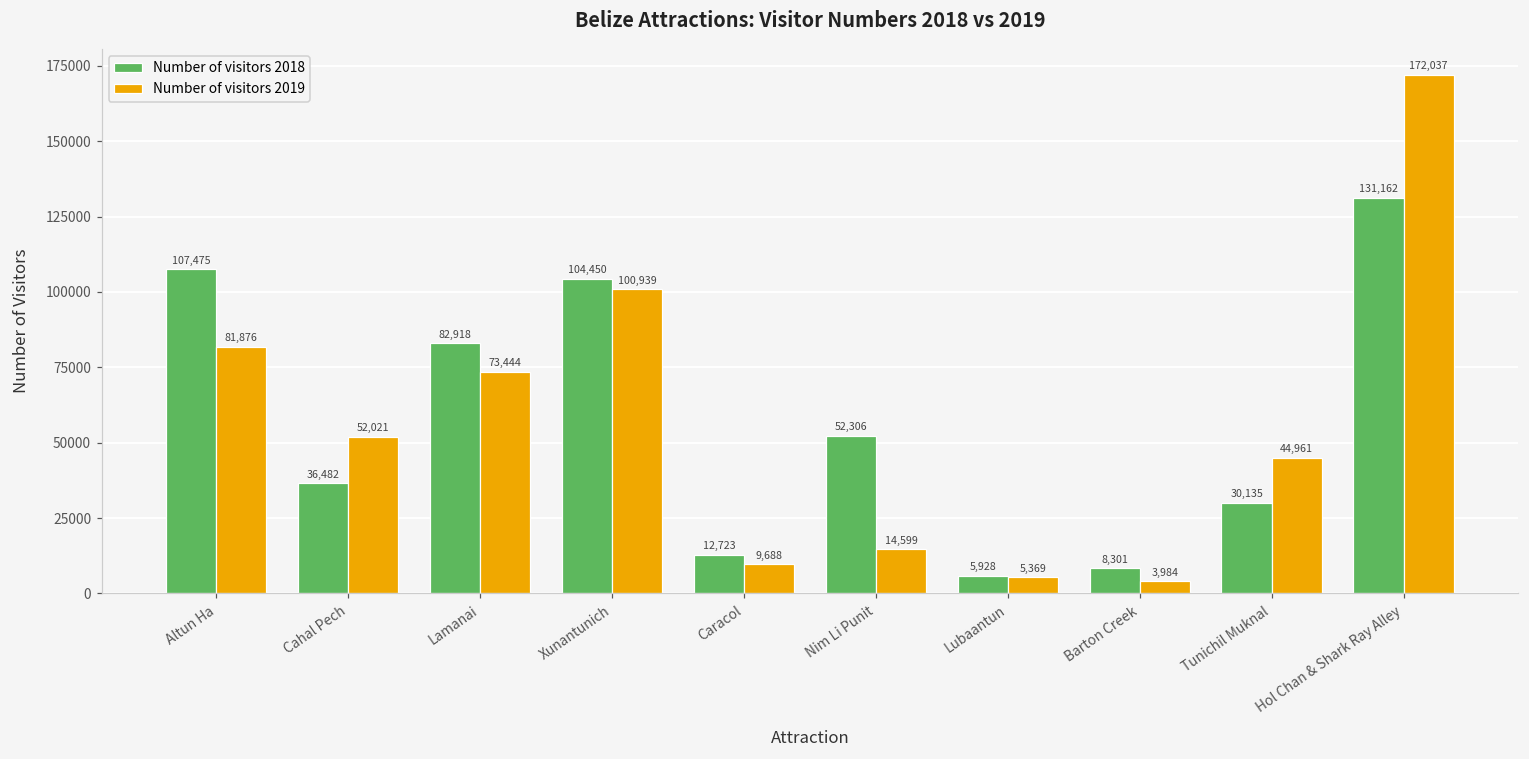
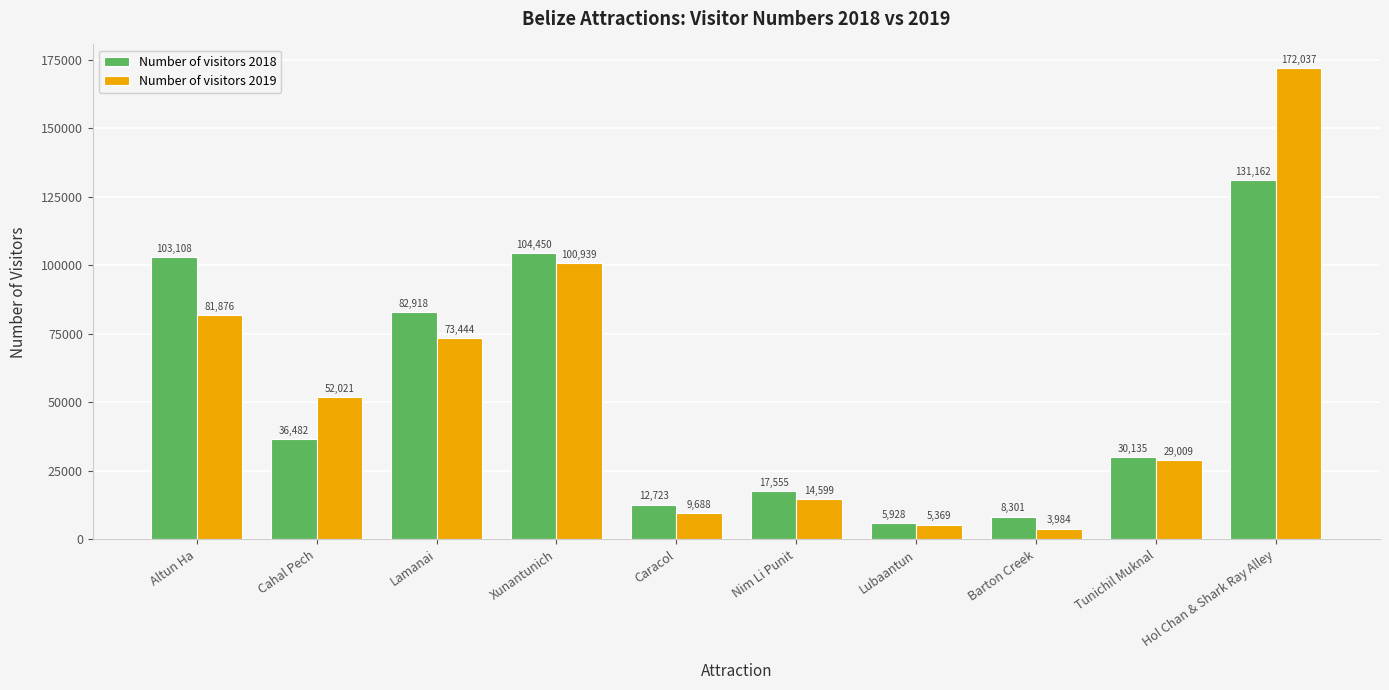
  {
    "Number of visitors 2018": {
-     "Altun Ha": "107,475",
+     "Altun Ha": "103,108",
      "Cahal Pech": "36,482",
      "Lamanai": "82,918",
      "Xunantunich": "104,450",
      "Caracol": "12,723",
-     "Nim Li Punit": "52,306",
+     "Nim Li Punit": "17,555",
      "Lubaantun": "5,928",
      "Barton Creek": "8,301",
      "Tunichil Muknal": "30,135",
      "Hol Chan & Shark Ray Alley": "131,162"
    },
    "Number of visitors 2019": {
      "Altun Ha": "81,876",
      "Cahal Pech": "52,021",
      "Lamanai": "73,444",
      "Xunantunich": "100,939",
      "Caracol": "9,688",
      "Nim Li Punit": "14,599",
      "Lubaantun": "5,369",
      "Barton Creek": "3,984",
-     "Tunichil Muknal": "44,961",
+     "Tunichil Muknal": "29,009",
      "Hol Chan & Shark Ray Alley": "172,037"
    }
  }
